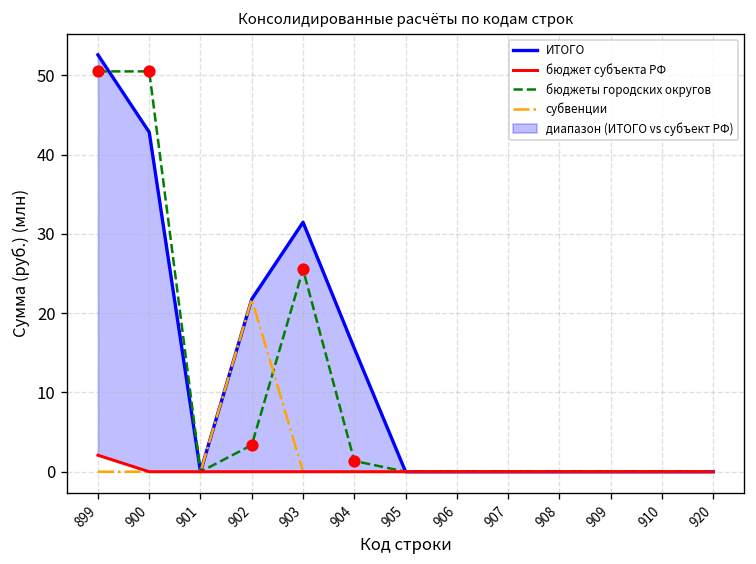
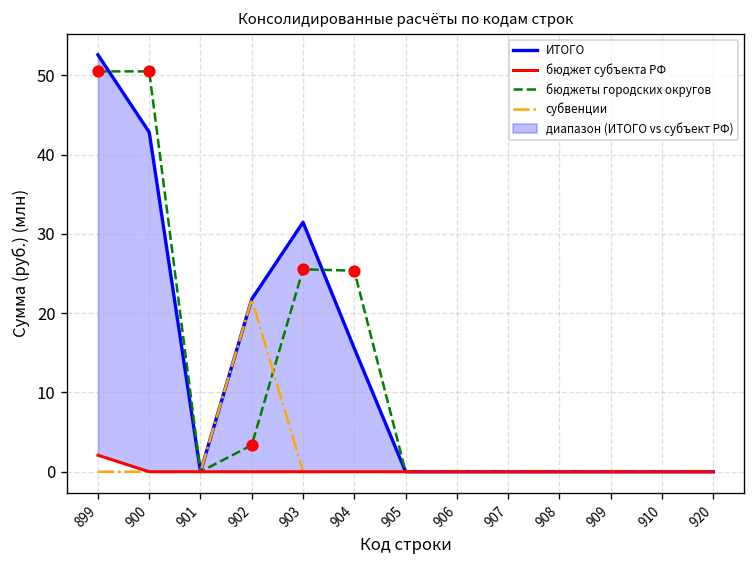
  {
    "диапазон (ИТОГО vs субъект РФ)": {
      "899": 53,
      "900": 43,
      "903": 31,
      "904": 16
    },
    "бюджеты городских округов": {
-     "904": 1
+     "904": 25
    },
    "субвенции": {
      "899": 0
    }
  }
